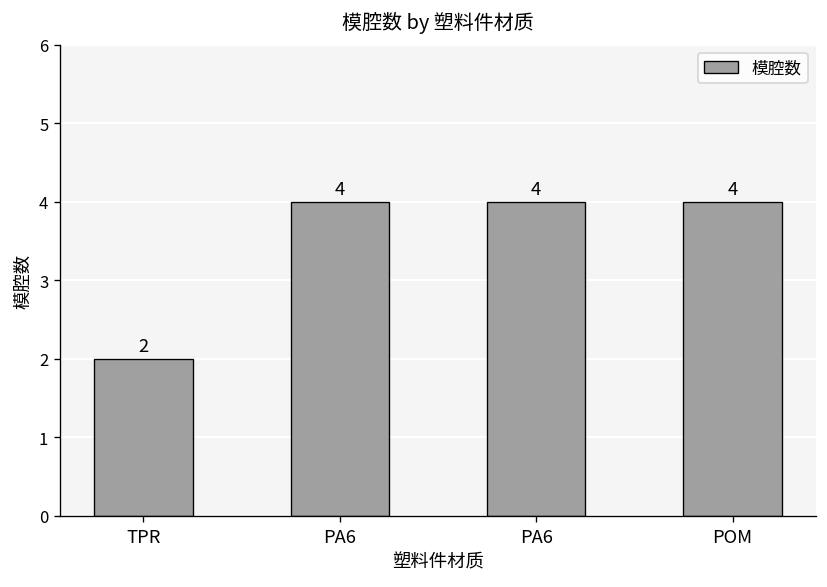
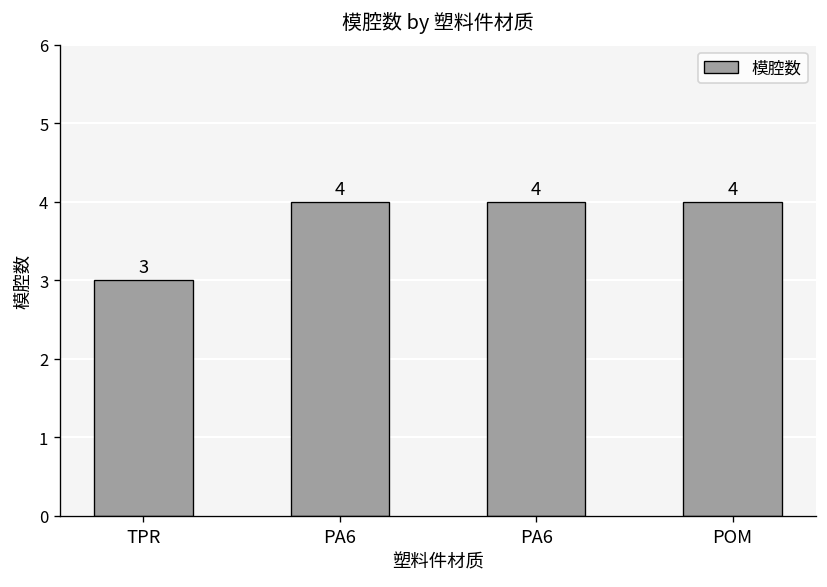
  {
-   "TPR": 2,
+   "TPR": 3,
    "POM": 4
  }
